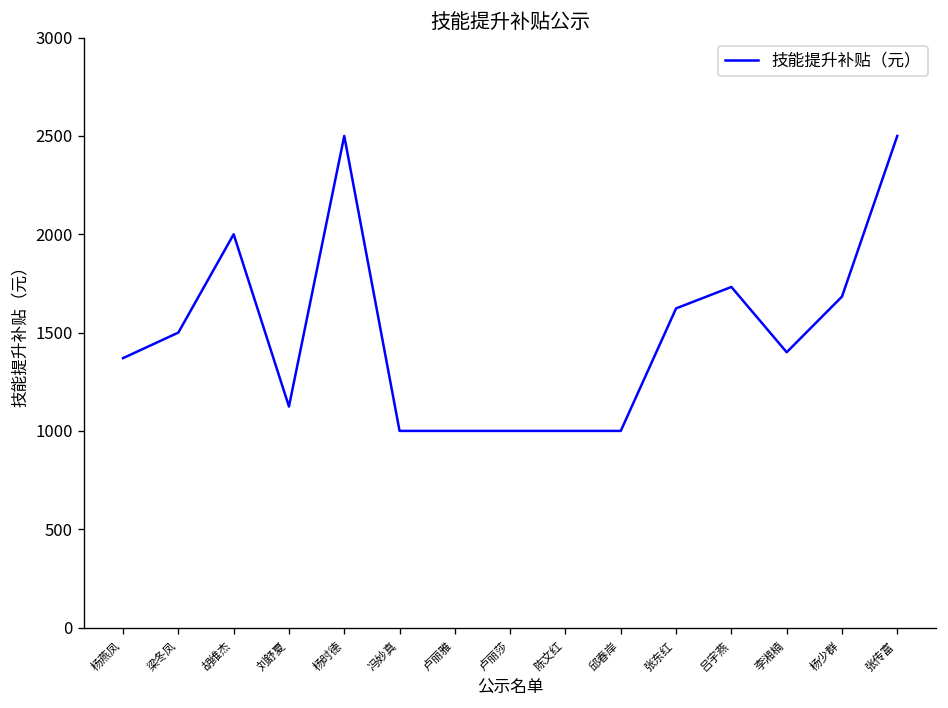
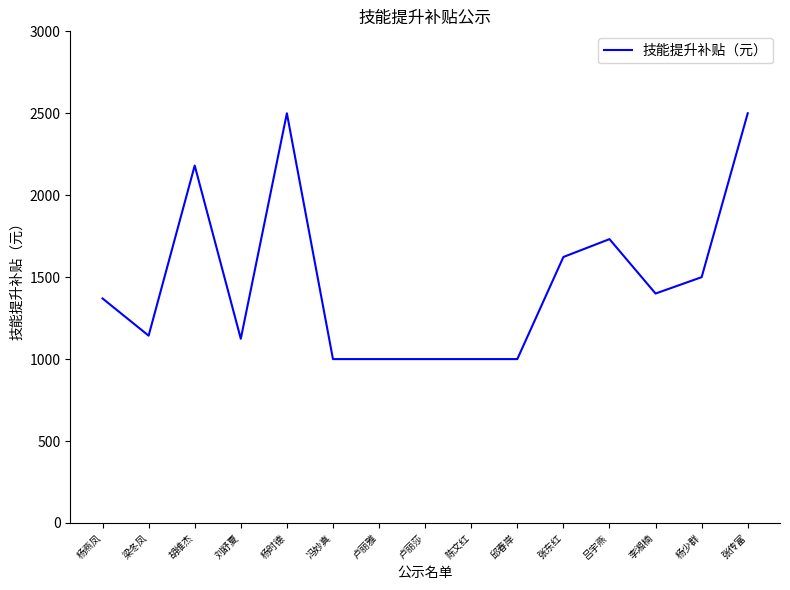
  {
    "杨燕凤": 1370,
-   "梁冬凤": 1500,
-   "胡维杰": 2000,
+   "梁冬凤": 1140,
+   "胡维杰": 2180,
    "刘舒夏": 1120,
    "杨时德": 2500,
    "冯妙真": 1000,
    "卢丽雅": 1000,
    "卢丽莎": 1000,
    "陈文红": 1000,
    "邱春岸": 1000,
    "张东红": 1620,
    "吕宇燕": 1730,
    "李湘楠": 1400,
-   "杨少群": 1680,
+   "杨少群": 1500,
    "张传富": 2500
  }
